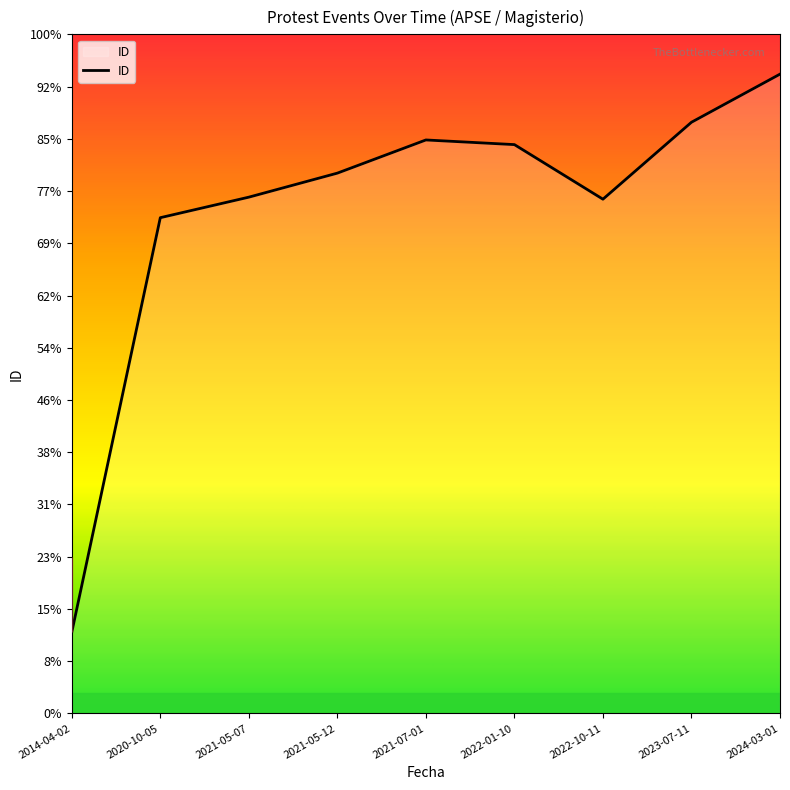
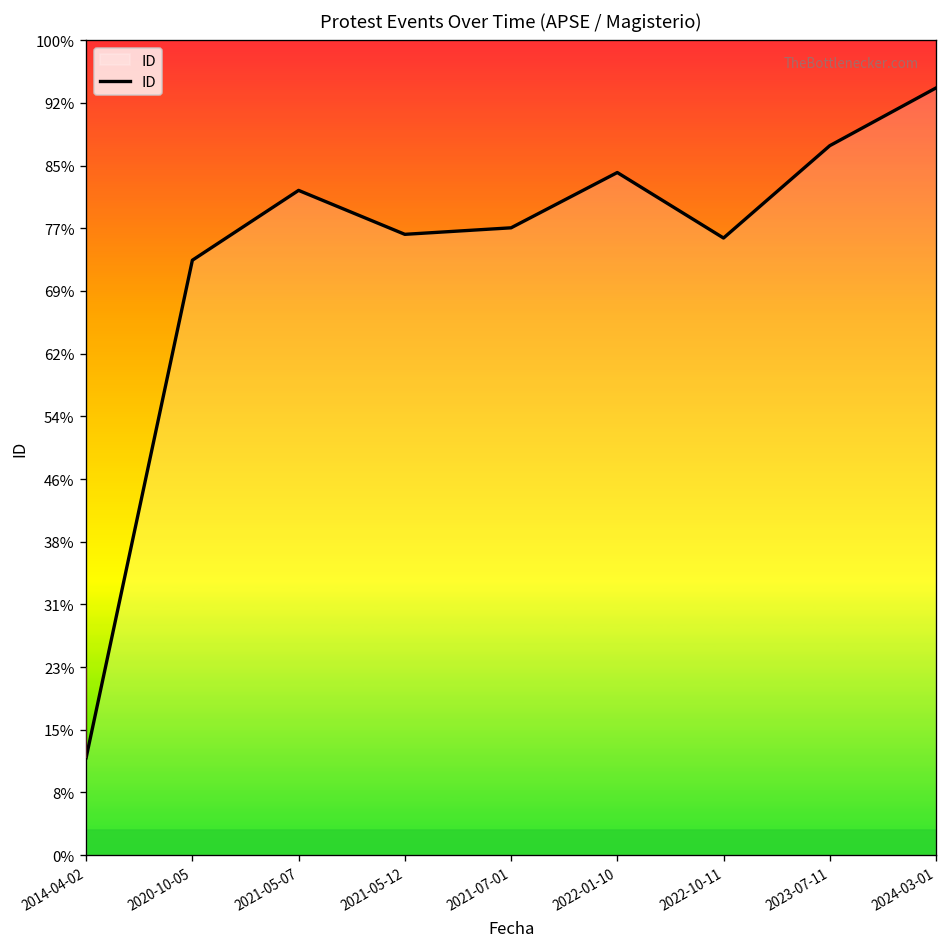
  {
    "2014-04-02": "12%",
    "2020-10-05": "73%",
-   "2021-05-07": "76%",
-   "2021-05-12": "80%",
-   "2021-07-01": "84%",
+   "2021-05-07": "82%",
+   "2021-05-12": "76%",
+   "2021-07-01": "77%",
    "2022-01-10": "84%",
    "2022-10-11": "76%",
    "2023-07-11": "87%",
    "2024-03-01": "94%"
  }
